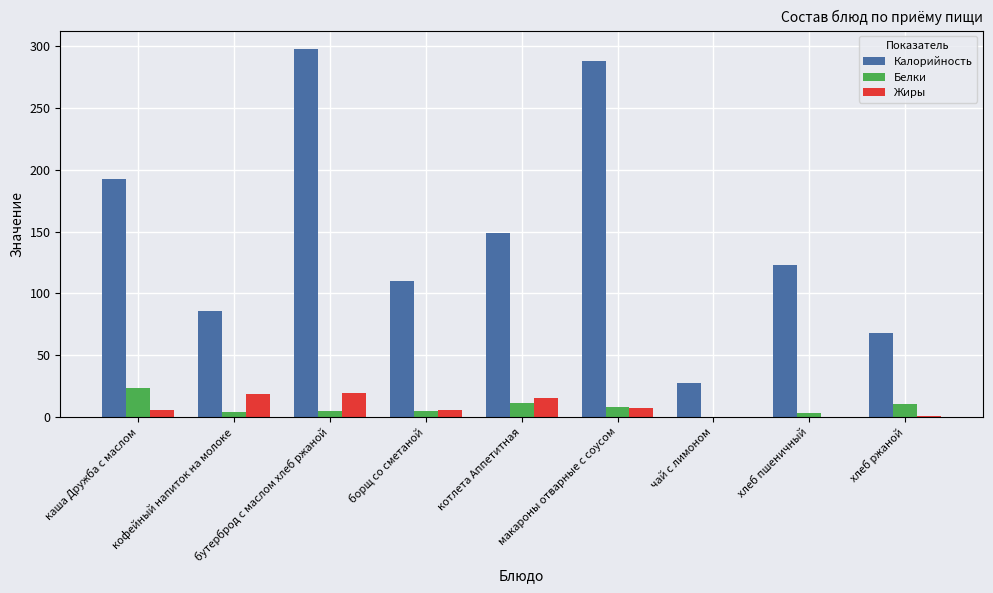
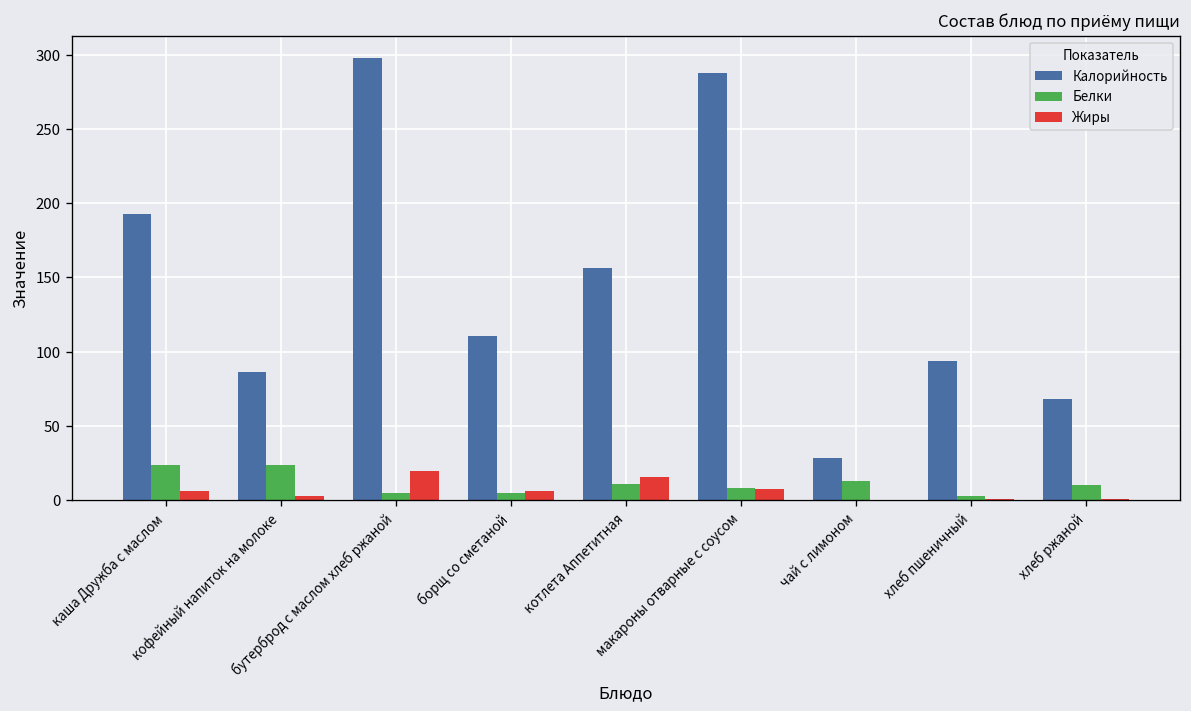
  {
    "Калорийность": {
      "каша Дружба с маслом": 193,
      "кофейный напиток на молоке": 86,
      "бутерброд с маслом хлеб ржаной": 298,
      "борщ со сметаной": 110,
-     "котлета Аппетитная": 149,
+     "котлета Аппетитная": 156,
      "макароны отварные с соусом": 288,
      "чай с лимоном": 28,
-     "хлеб пшеничный": 123,
+     "хлеб пшеничный": 94,
      "хлеб ржаной": 68
    },
    "Белки": {
      "каша Дружба с маслом": 24,
-     "кофейный напиток на молоке": 4,
+     "кофейный напиток на молоке": 23,
      "бутерброд с маслом хлеб ржаной": 5,
      "борщ со сметаной": 5,
      "котлета Аппетитная": 11,
      "макароны отварные с соусом": 8,
-     "чай с лимоном": 0,
+     "чай с лимоном": 13,
      "хлеб пшеничный": 3,
      "хлеб ржаной": 10
    },
    "Жиры": {
      "каша Дружба с маслом": 6,
-     "кофейный напиток на молоке": 19,
+     "кофейный напиток на молоке": 3,
      "бутерброд с маслом хлеб ржаной": 19,
      "борщ со сметаной": 6,
      "котлета Аппетитная": 16,
      "макароны отварные с соусом": 7
    }
  }
